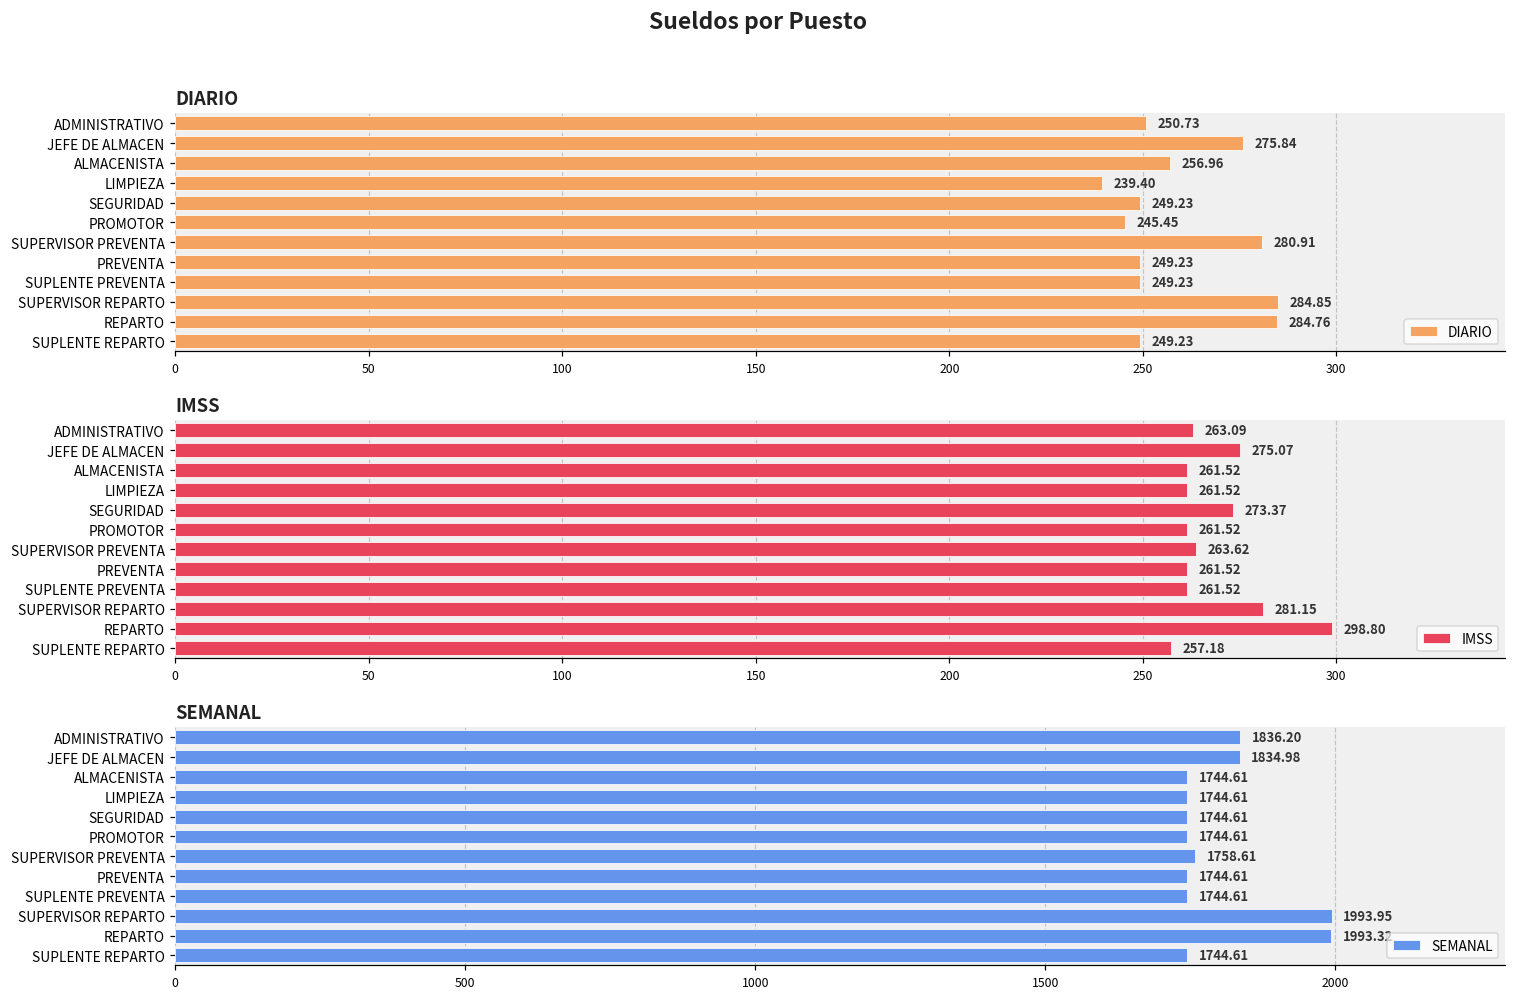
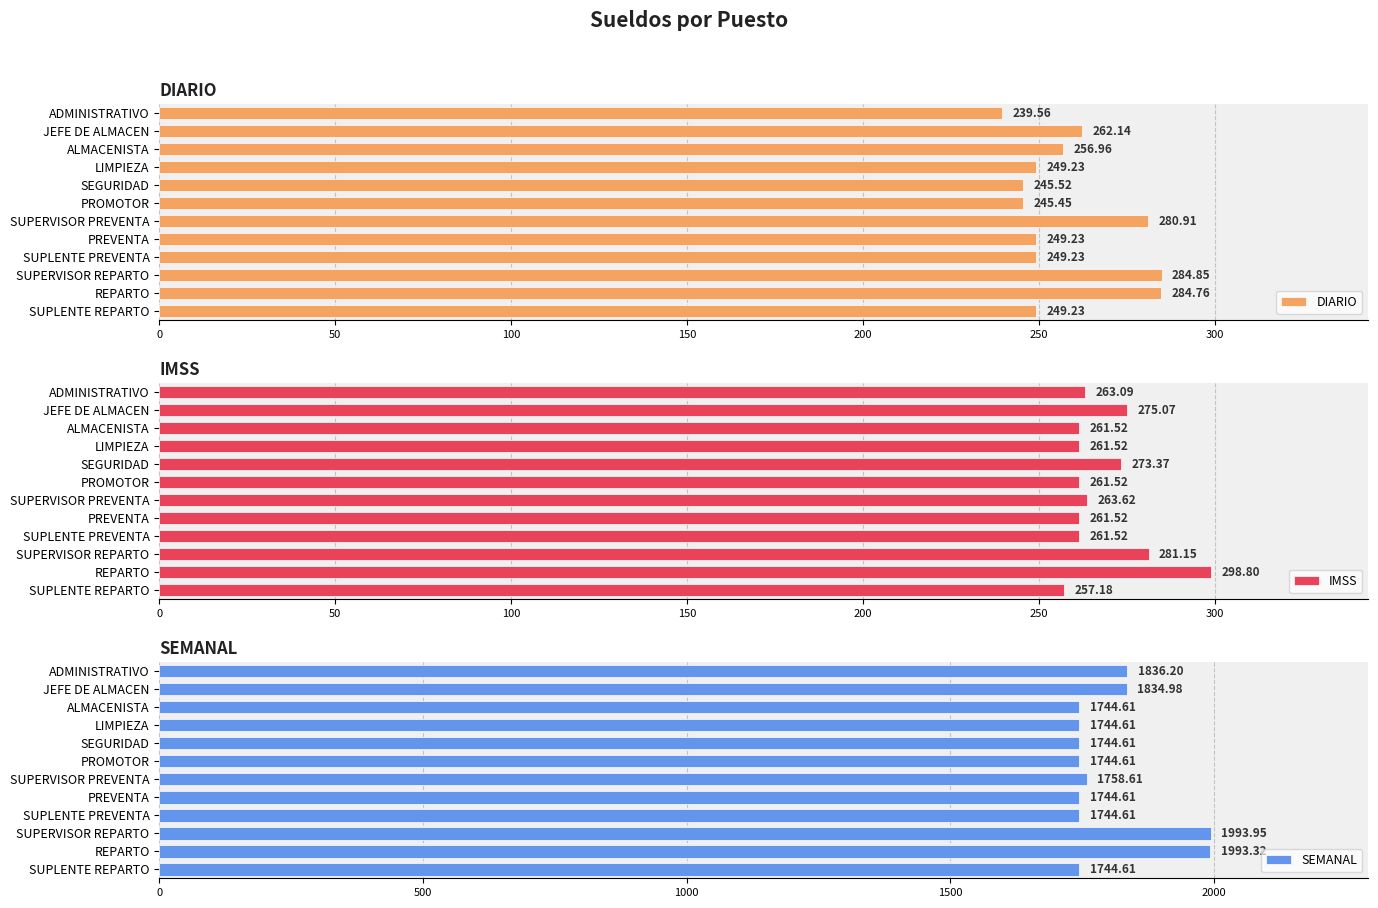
  {
    "DIARIO": {
-     "ADMINISTRATIVO": 250.73,
-     "JEFE DE ALMACEN": 275.84,
+     "ADMINISTRATIVO": 239.56,
+     "JEFE DE ALMACEN": 262.14,
      "ALMACENISTA": 256.96,
-     "LIMPIEZA": 239.40,
-     "SEGURIDAD": 249.23,
+     "LIMPIEZA": 249.23,
+     "SEGURIDAD": 245.52,
      "PROMOTOR": 245.45,
      "SUPERVISOR PREVENTA": 280.91,
      "PREVENTA": 249.23,
      "SUPLENTE PREVENTA": 249.23,
      "SUPERVISOR REPARTO": 284.85,
      "REPARTO": 284.76,
      "SUPLENTE REPARTO": 249.23
    },
    "IMSS": {
      "ADMINISTRATIVO": 263.09,
      "JEFE DE ALMACEN": 275.07,
      "ALMACENISTA": 261.52,
      "LIMPIEZA": 261.52,
      "SEGURIDAD": 273.37,
      "PROMOTOR": 261.52,
      "SUPERVISOR PREVENTA": 263.62,
      "PREVENTA": 261.52,
      "SUPLENTE PREVENTA": 261.52,
      "SUPERVISOR REPARTO": 281.15,
      "REPARTO": 298.80,
      "SUPLENTE REPARTO": 257.18
    },
    "SEMANAL": {
      "ADMINISTRATIVO": 1836.20,
      "JEFE DE ALMACEN": 1834.98,
      "ALMACENISTA": 1744.61,
      "LIMPIEZA": 1744.61,
      "SEGURIDAD": 1744.61,
      "PROMOTOR": 1744.61,
      "SUPERVISOR PREVENTA": 1758.61,
      "PREVENTA": 1744.61,
      "SUPLENTE PREVENTA": 1744.61,
      "SUPERVISOR REPARTO": 1993.95,
      "SUPLENTE REPARTO": 1744.61
    }
  }
